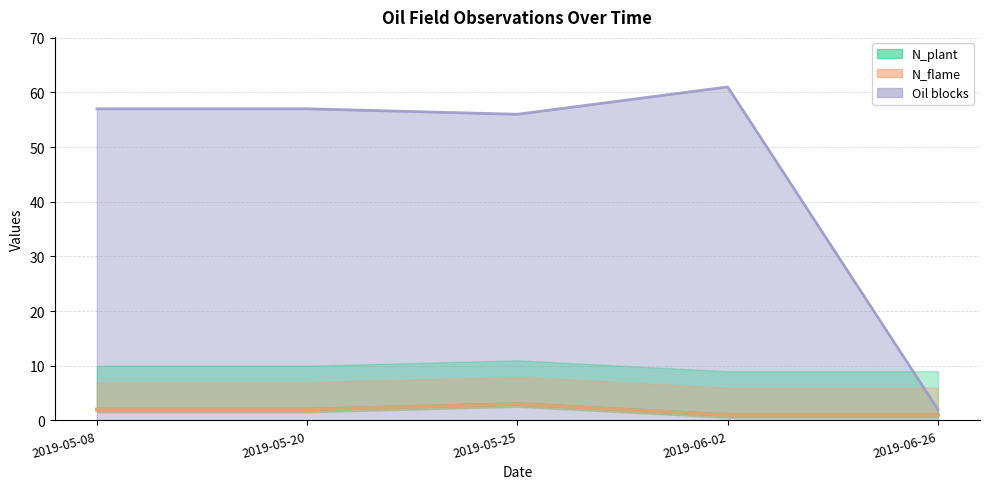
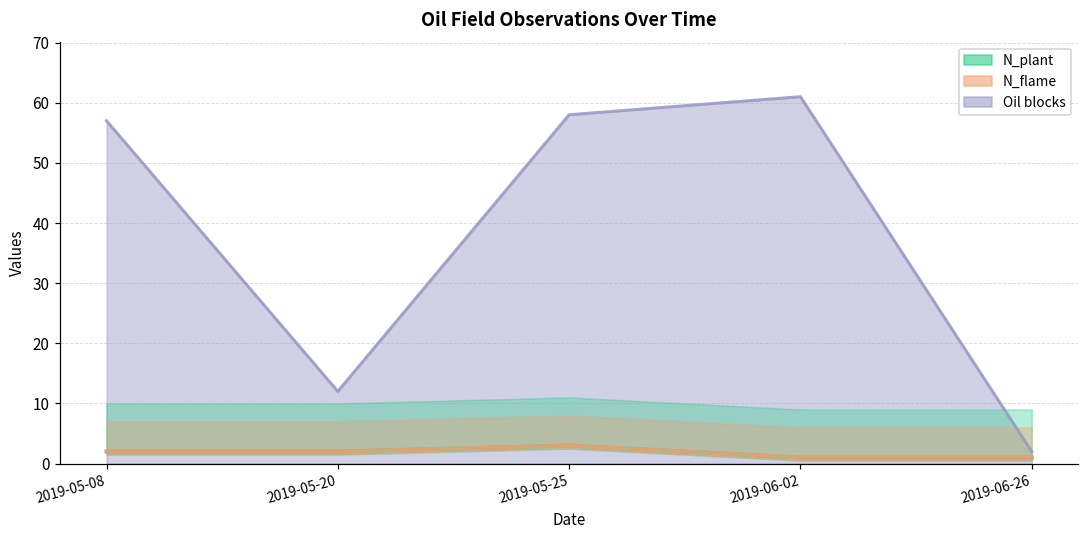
  {
    "Oil blocks": {
      "2019-05-08": 57,
-     "2019-05-20": 57,
-     "2019-05-25": 56,
+     "2019-05-20": 12,
+     "2019-05-25": 58,
      "2019-06-02": 61,
      "2019-06-26": 2
    }
  }
